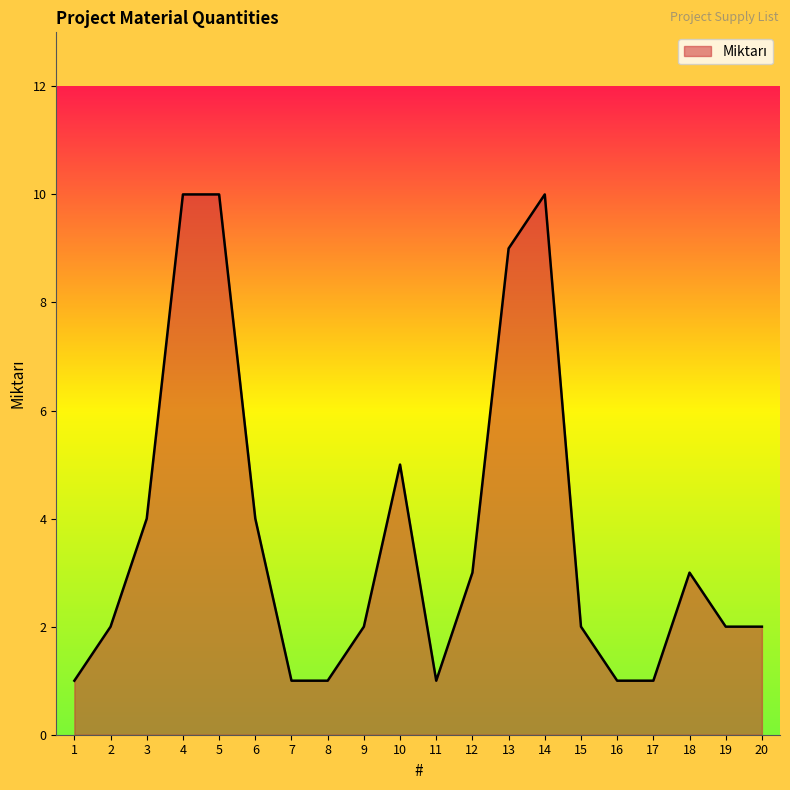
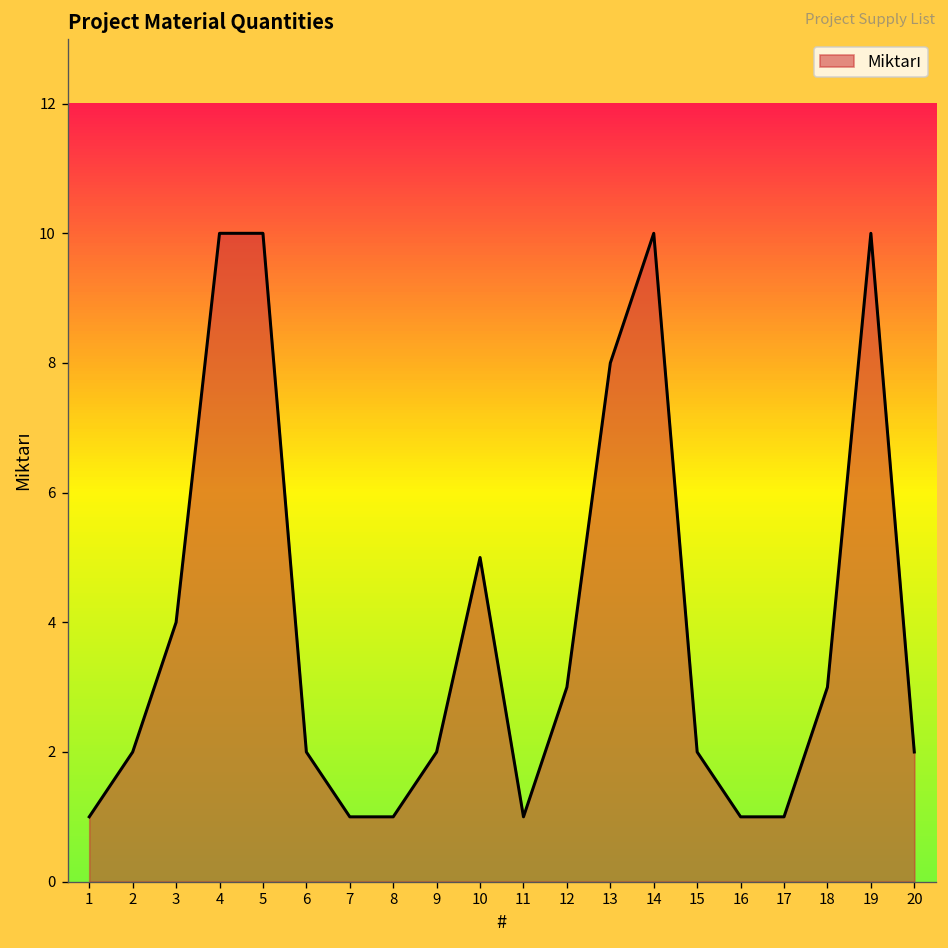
  {
    "1": 1,
    "2": 2,
    "3": 4,
    "4": 10,
    "5": 10,
-   "6": 4,
+   "6": 2,
    "7": 1,
    "8": 1,
    "9": 2,
    "10": 5,
    "11": 1,
    "12": 3,
-   "13": 9,
+   "13": 8,
    "14": 10,
    "15": 2,
    "16": 1,
    "17": 1,
    "18": 3,
-   "19": 2,
+   "19": 10,
    "20": 2
  }
